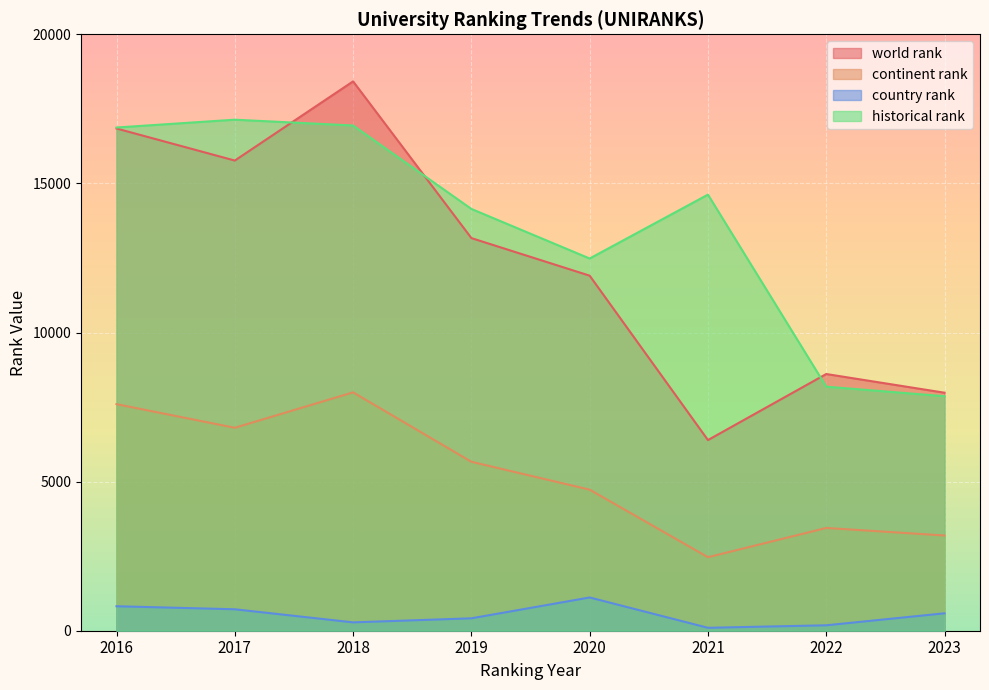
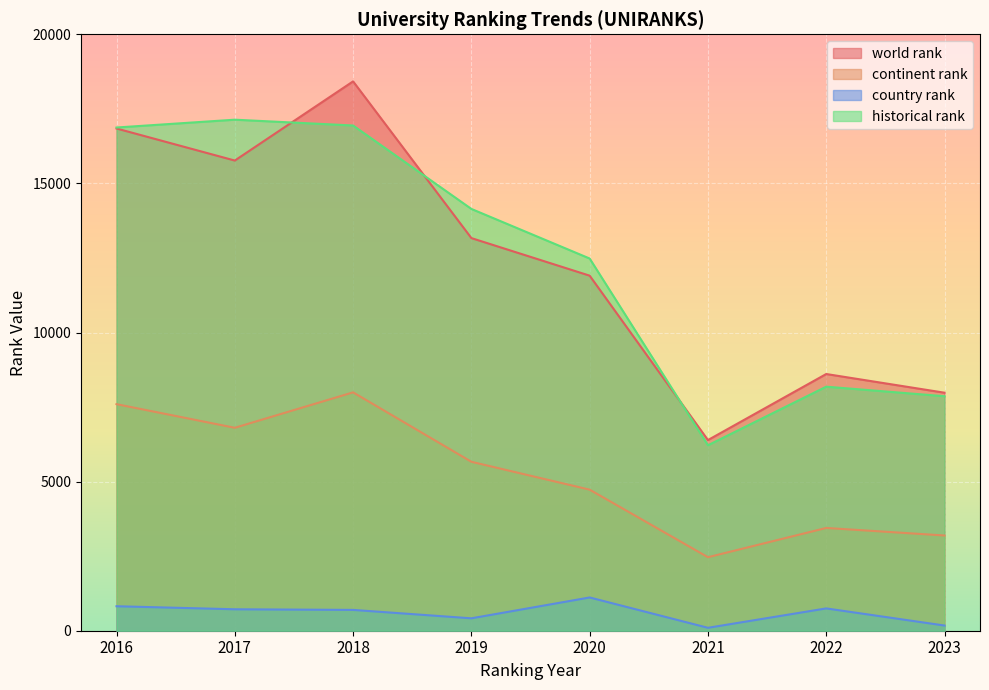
  {
    "country rank": {
      "2016": 800,
      "2017": 700,
-     "2018": 300,
+     "2018": 700,
      "2019": 400,
      "2020": 1100,
      "2021": 100,
-     "2022": 200,
-     "2023": 600
+     "2022": 700,
+     "2023": 200
    },
    "historical rank": {
      "2017": 17100,
      "2018": 16900,
      "2019": 14100,
      "2020": 12500,
-     "2021": 14600,
+     "2021": 6200,
      "2022": 8200,
      "2023": 7900
    }
  }
